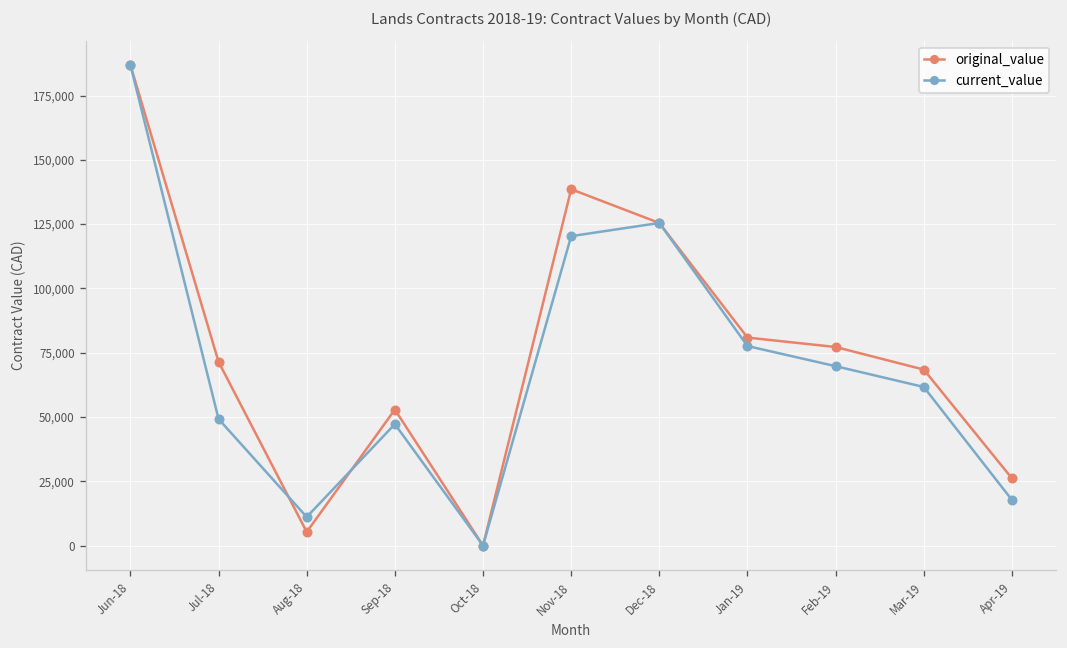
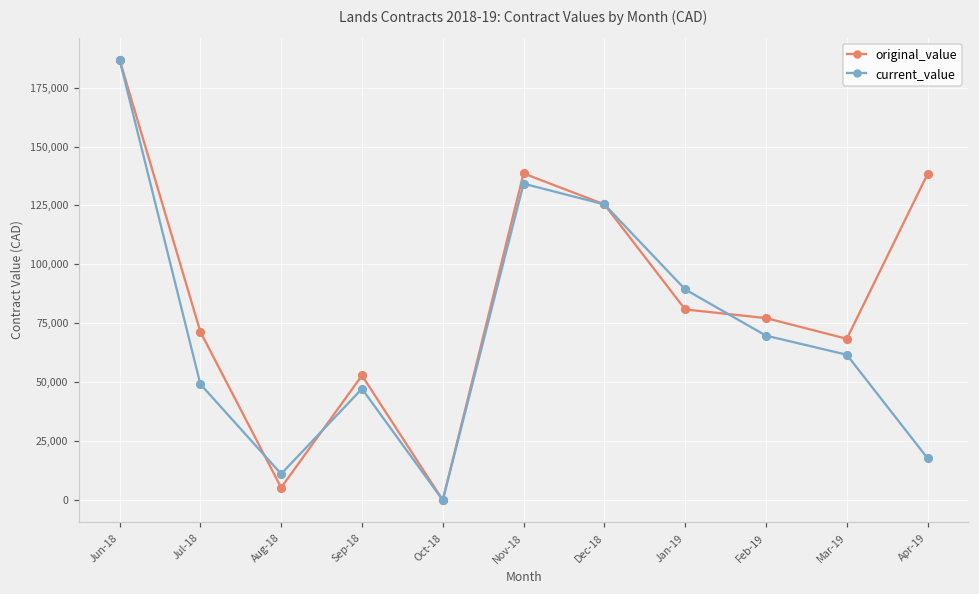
  {
    "original_value": {
      "Jul-18": "71,000",
      "Aug-18": "5,000",
      "Sep-18": "53,000",
      "Nov-18": "139,000",
      "Jan-19": "81,000",
      "Feb-19": "77,000",
      "Mar-19": "68,000",
-     "Apr-19": "26,000"
+     "Apr-19": "138,000"
    },
    "current_value": {
      "Jul-18": "49,000",
      "Aug-18": "11,000",
      "Sep-18": "47,000",
-     "Nov-18": "120,000",
-     "Jan-19": "78,000",
+     "Nov-18": "134,000",
+     "Jan-19": "89,000",
      "Feb-19": "70,000",
      "Mar-19": "62,000",
      "Apr-19": "18,000"
    }
  }
